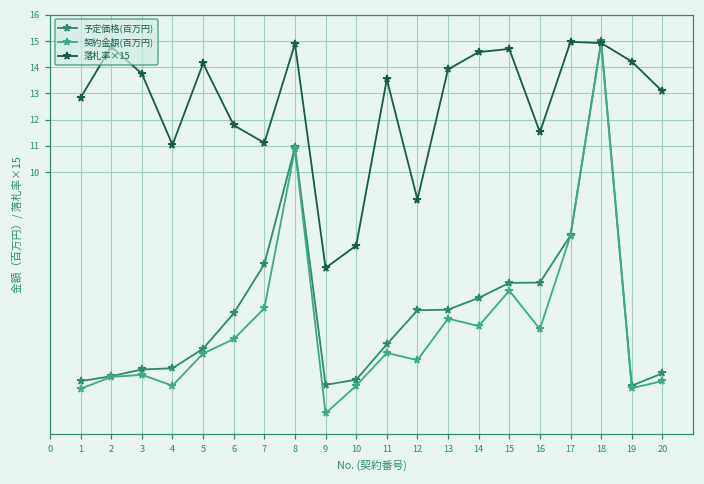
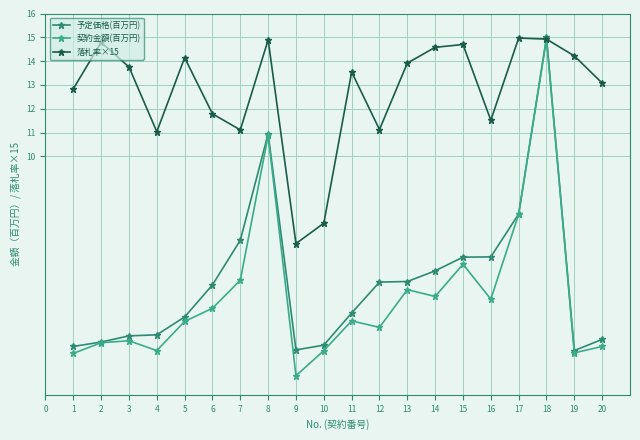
  {
    "落札率×15": {
      "1": 12.8,
      "3": 13.8,
      "4": 11.0,
      "5": 14.1,
      "6": 11.8,
      "7": 11.1,
      "8": 14.9,
      "9": 6.3,
      "10": 7.2,
      "11": 13.5,
-     "12": 9.0,
+     "12": 11.1,
      "13": 13.9,
      "14": 14.6,
      "15": 14.7,
      "16": 11.5,
      "17": 15.0,
      "19": 14.2,
      "20": 13.1
    }
  }
